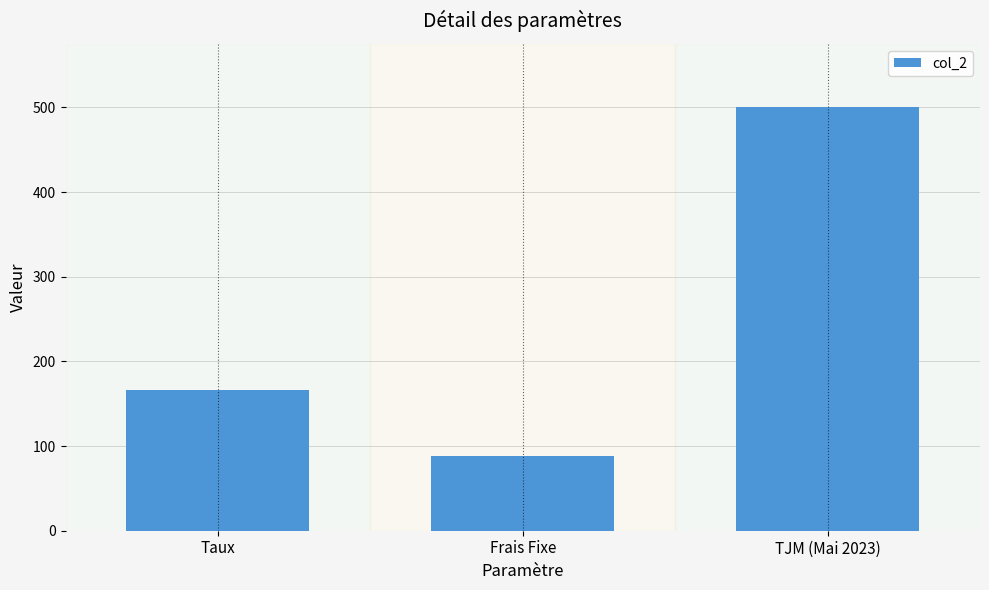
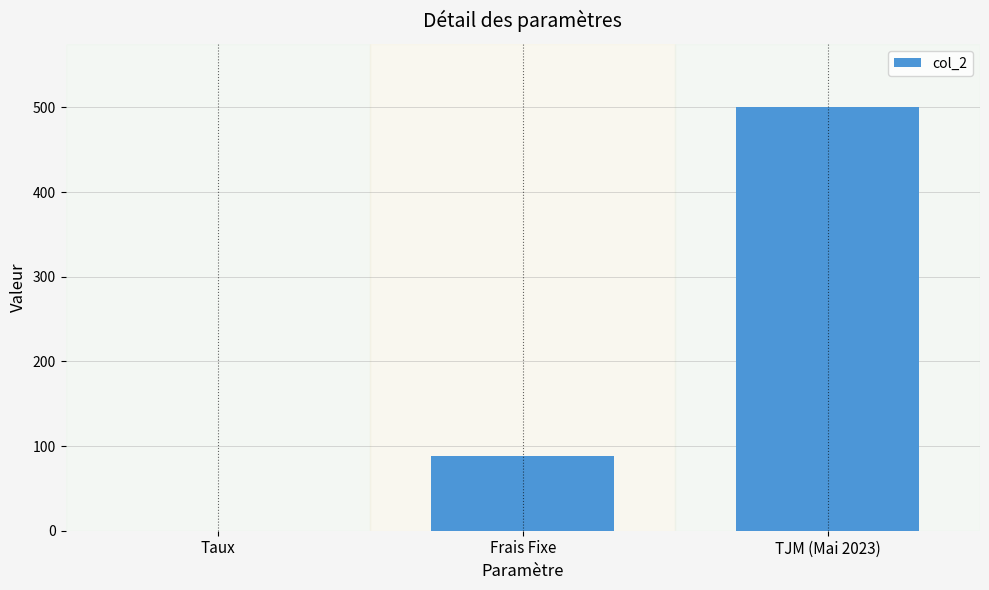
  {
-   "Taux": 170,
+   "Taux": 0,
    "Frais Fixe": 90,
    "TJM (Mai 2023)": 500
  }
